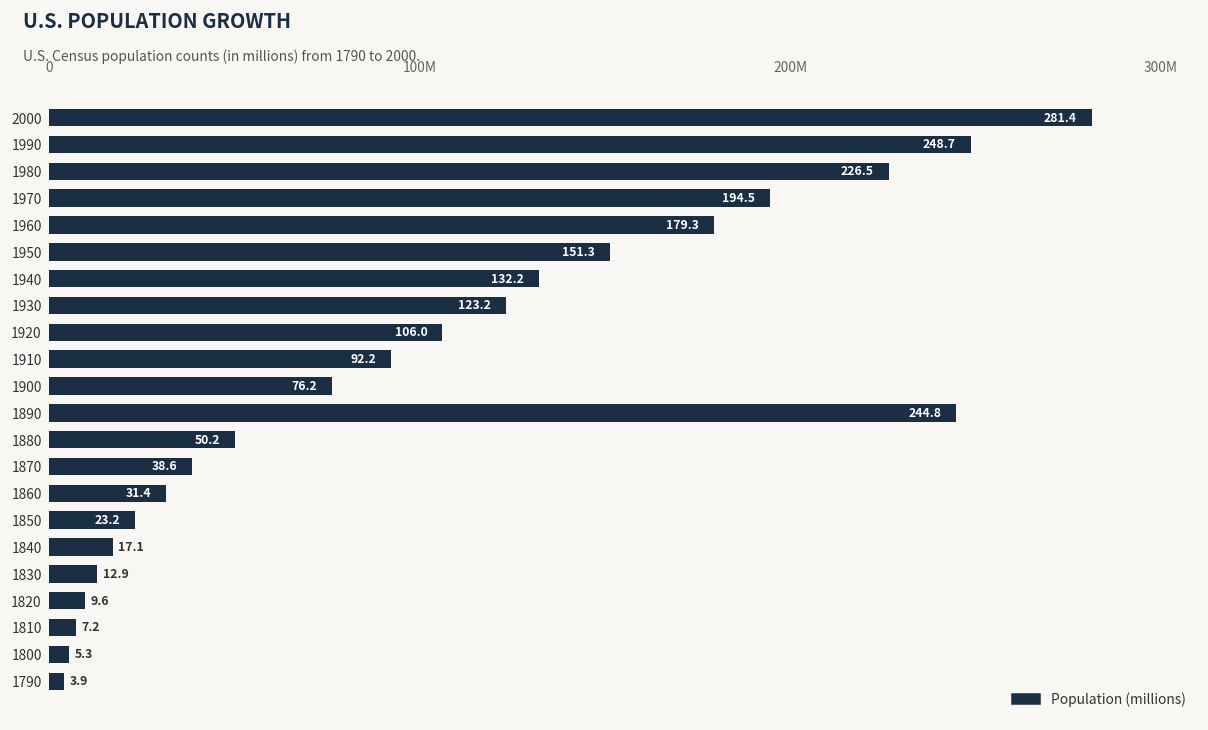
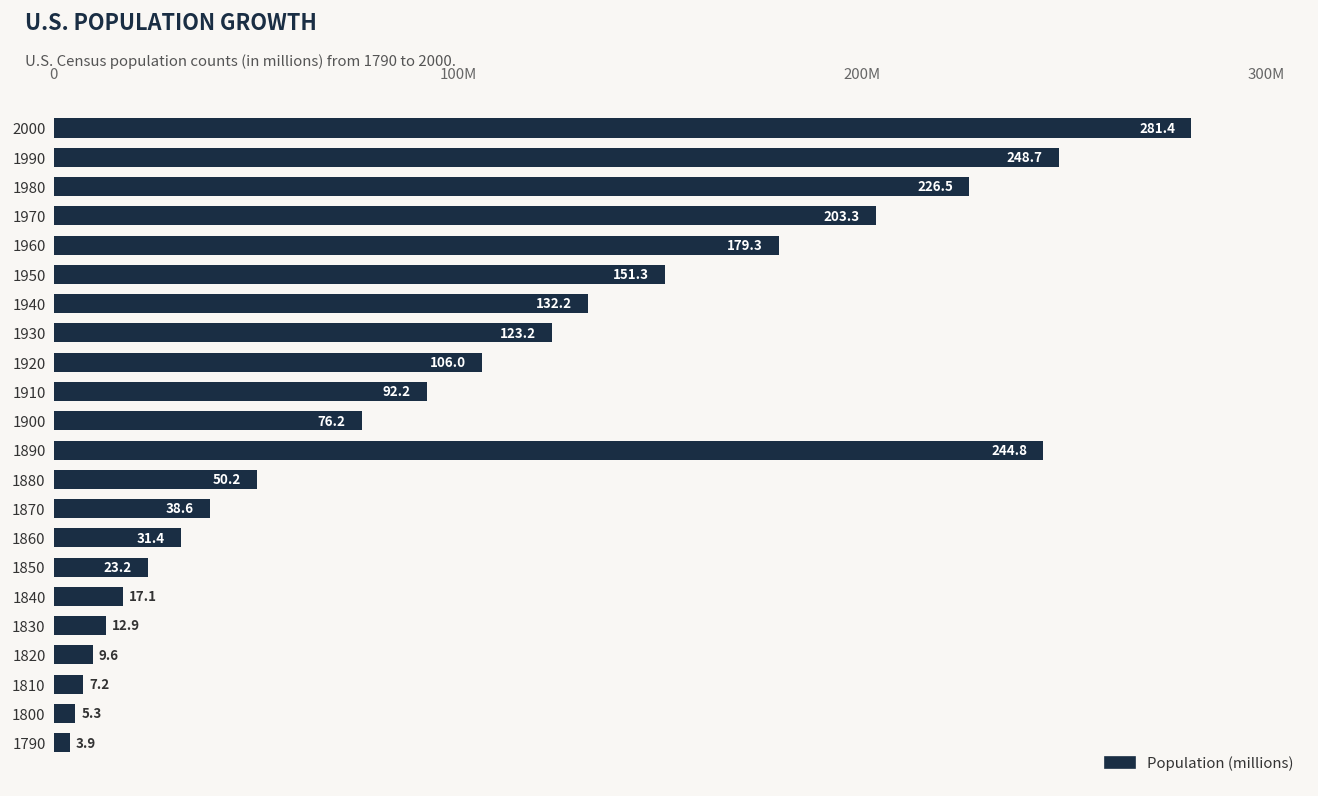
  {
    "2000": 281.4,
    "1990": 248.7,
    "1980": 226.5,
-   "1970": 194.5,
+   "1970": 203.3,
    "1960": 179.3,
    "1950": 151.3,
    "1940": 132.2,
    "1930": 123.2,
    "1920": 106.0,
    "1910": 92.2,
    "1900": 76.2,
    "1890": 244.8,
    "1880": 50.2,
    "1870": 38.6,
    "1860": 31.4,
    "1850": 23.2,
    "1840": 17.1,
    "1830": 12.9,
    "1820": 9.6,
    "1810": 7.2,
    "1800": 5.3,
    "1790": 3.9
  }
